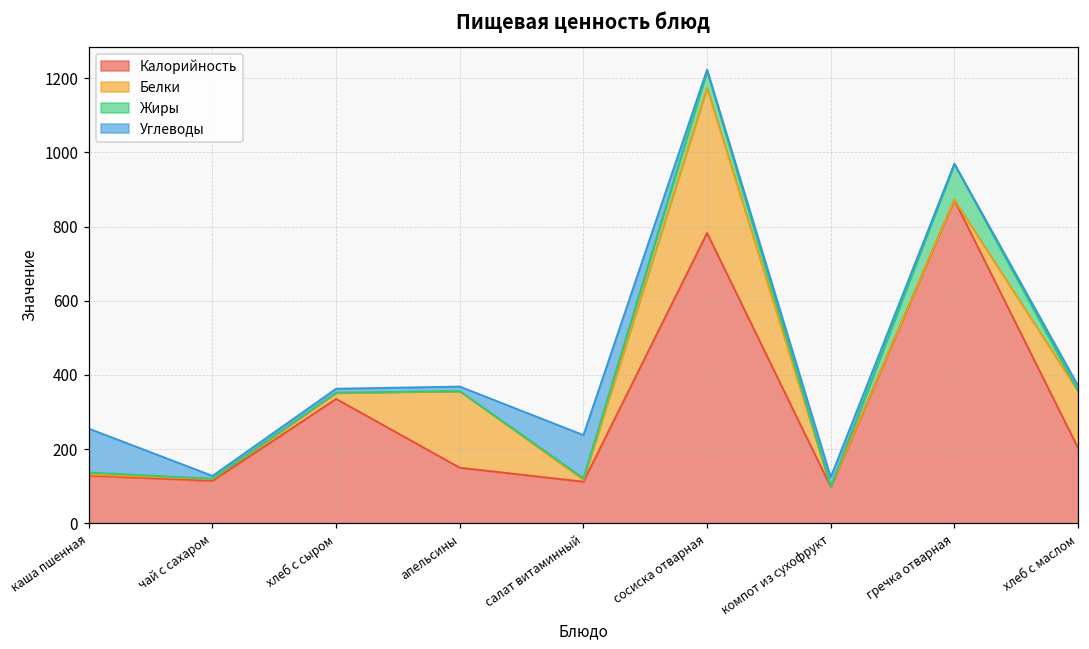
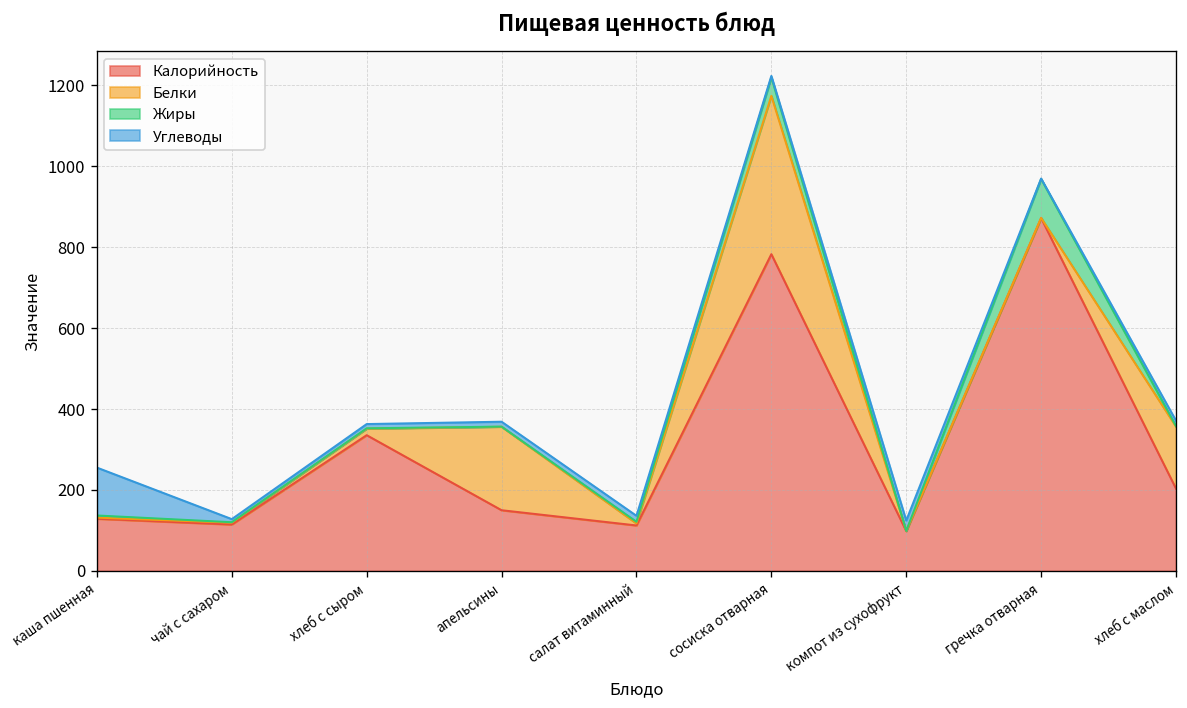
  {
    "Калорийность": {
      "хлеб с сыром": 340,
      "апельсины": 150,
      "сосиска отварная": 780,
      "хлеб с маслом": 200
    },
    "Белки": {
      "сосиска отварная": 390
    },
    "Углеводы": {
      "каша пшенная": 120,
      "чай с сахаром": 10,
      "хлеб с сыром": 10,
      "апельсины": 10,
-     "салат витаминный": 120,
+     "салат витаминный": 10,
      "компот из сухофрукт": 30,
      "хлеб с маслом": 10
    }
  }
